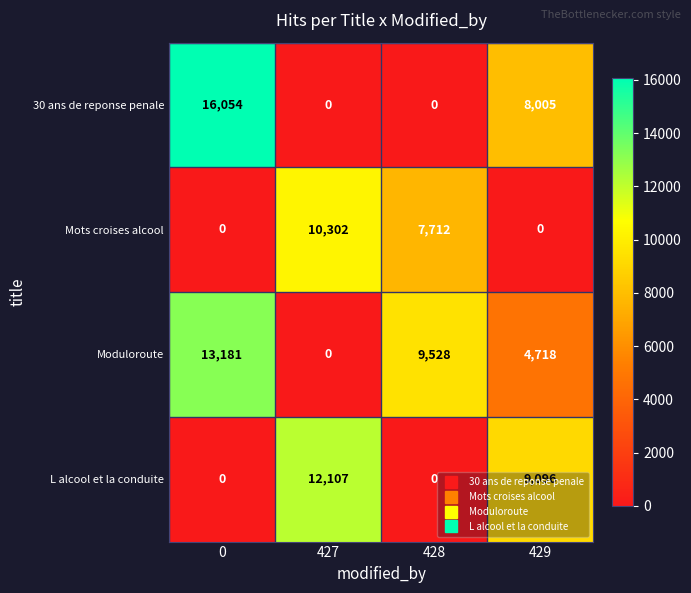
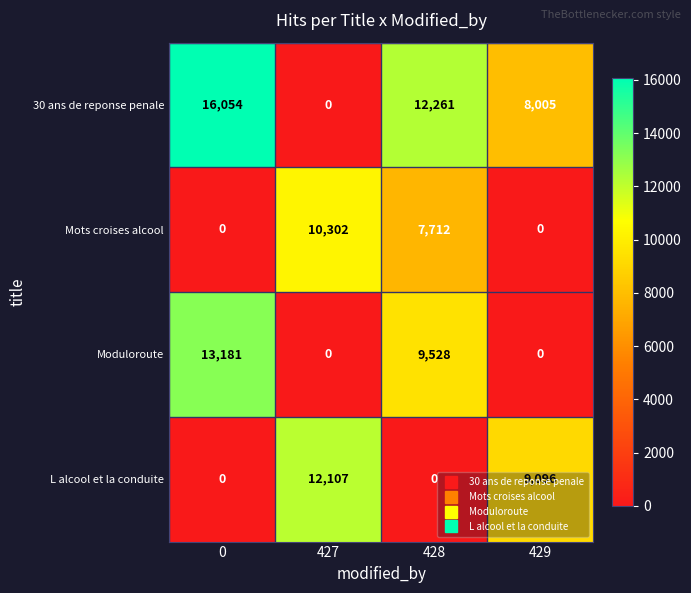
  {
    "30 ans de reponse penale": {
      "0": "16,054",
      "427": "0",
-     "428": "0",
+     "428": "12,261",
      "429": "8,005"
    },
    "Mots croises alcool": {
      "0": "0",
      "427": "10,302",
      "428": "7,712",
      "429": "0"
    },
    "Moduloroute": {
      "0": "13,181",
      "427": "0",
      "428": "9,528",
-     "429": "4,718"
+     "429": "0"
    },
    "L alcool et la conduite": {
      "0": "0",
      "427": "12,107"
    }
  }
